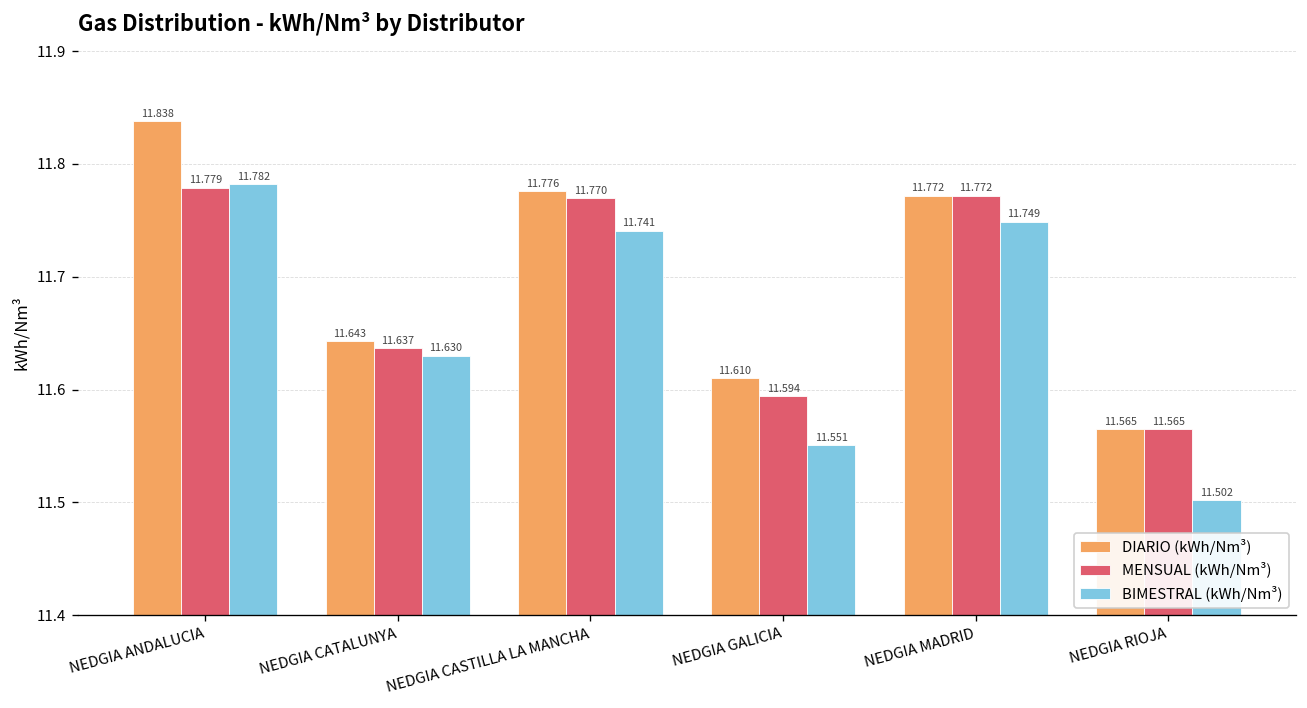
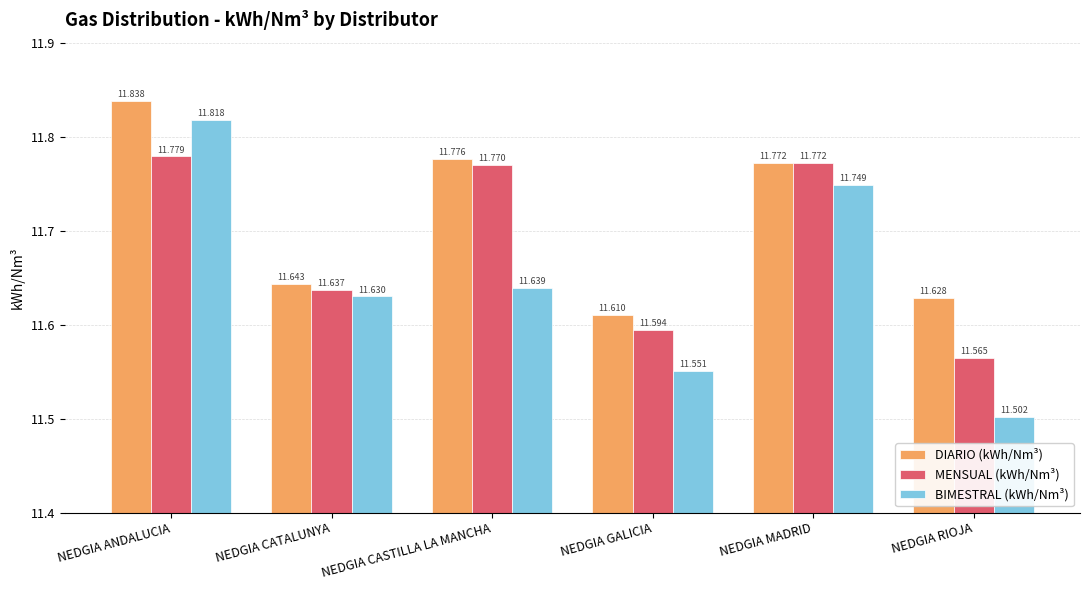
  {
    "DIARIO (kWh/Nm³)": {
      "NEDGIA ANDALUCIA": 11.838,
      "NEDGIA CATALUNYA": 11.643,
      "NEDGIA CASTILLA LA MANCHA": 11.776,
      "NEDGIA GALICIA": 11.610,
      "NEDGIA MADRID": 11.772,
-     "NEDGIA RIOJA": 11.565
+     "NEDGIA RIOJA": 11.628
    },
    "MENSUAL (kWh/Nm³)": {
      "NEDGIA ANDALUCIA": 11.779,
      "NEDGIA CATALUNYA": 11.637,
      "NEDGIA CASTILLA LA MANCHA": 11.770,
      "NEDGIA GALICIA": 11.594,
      "NEDGIA MADRID": 11.772,
      "NEDGIA RIOJA": 11.565
    },
    "BIMESTRAL (kWh/Nm³)": {
-     "NEDGIA ANDALUCIA": 11.782,
+     "NEDGIA ANDALUCIA": 11.818,
      "NEDGIA CATALUNYA": 11.630,
-     "NEDGIA CASTILLA LA MANCHA": 11.741,
+     "NEDGIA CASTILLA LA MANCHA": 11.639,
      "NEDGIA GALICIA": 11.551,
      "NEDGIA MADRID": 11.749,
      "NEDGIA RIOJA": 11.502
    }
  }
